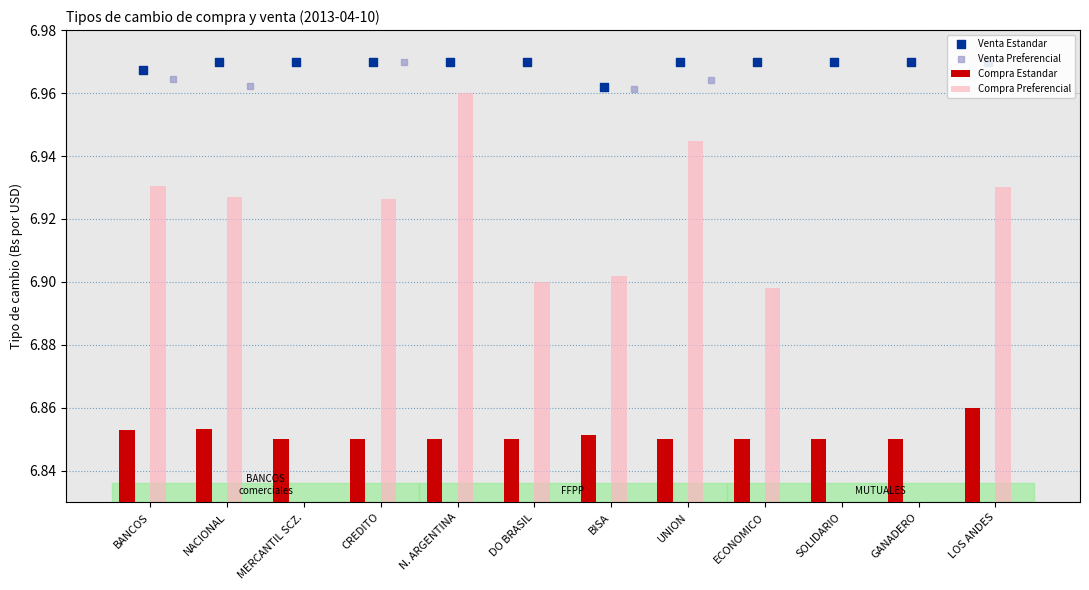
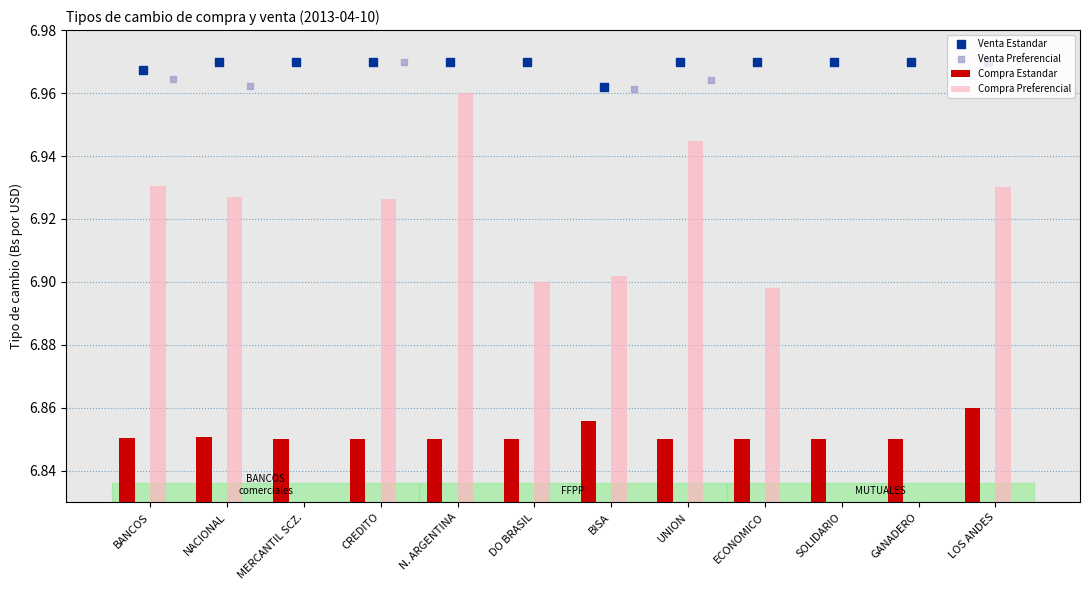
  {
    "Compra Estandar": {
-     "BANCOS": 6.853,
-     "NACIONAL": 6.853,
+     "BANCOS": 6.850,
+     "NACIONAL": 6.851,
      "MERCANTIL SCZ.": 6.850,
      "CREDITO": 6.850,
      "N. ARGENTINA": 6.850,
      "DO BRASIL": 6.850,
-     "BISA": 6.851,
+     "BISA": 6.856,
      "UNION": 6.850,
      "ECONOMICO": 6.850,
      "SOLIDARIO": 6.850,
      "GANADERO": 6.850,
      "LOS ANDES": 6.860
    },
    "Compra Preferencial": {
      "BANCOS": 6.930,
      "NACIONAL": 6.927,
      "CREDITO": 6.926,
      "N. ARGENTINA": 6.960,
      "DO BRASIL": 6.900,
      "BISA": 6.902,
      "UNION": 6.945,
      "ECONOMICO": 6.898,
      "LOS ANDES": 6.930
    }
  }
